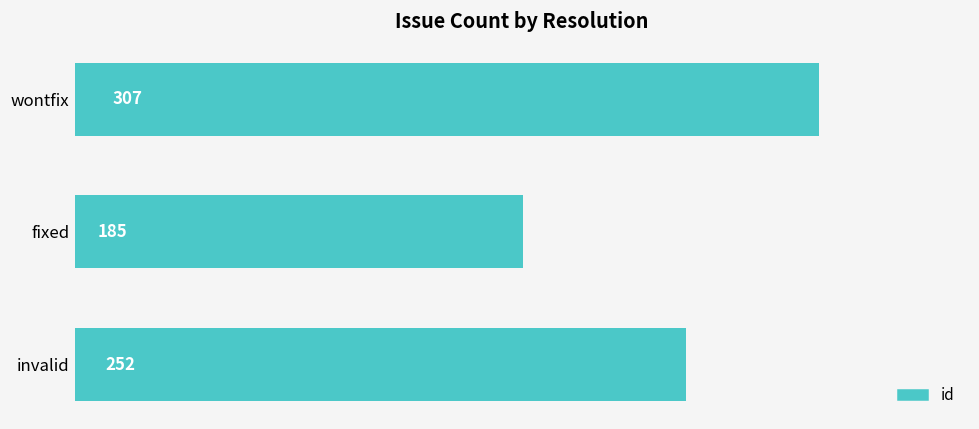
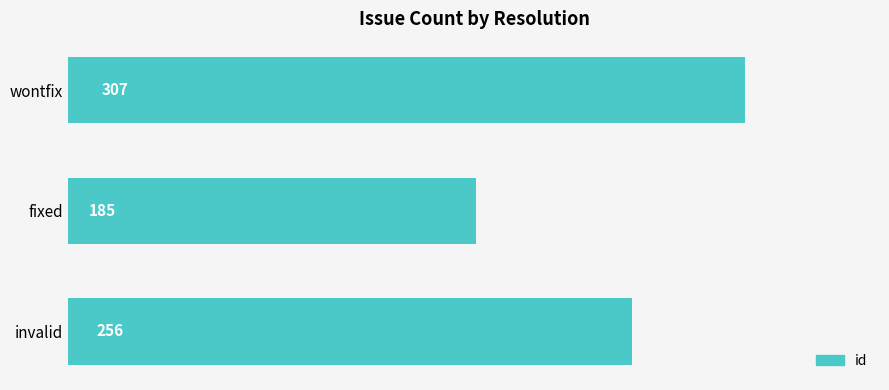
  {
    "wontfix": 307,
    "fixed": 185,
-   "invalid": 252
+   "invalid": 256
  }
